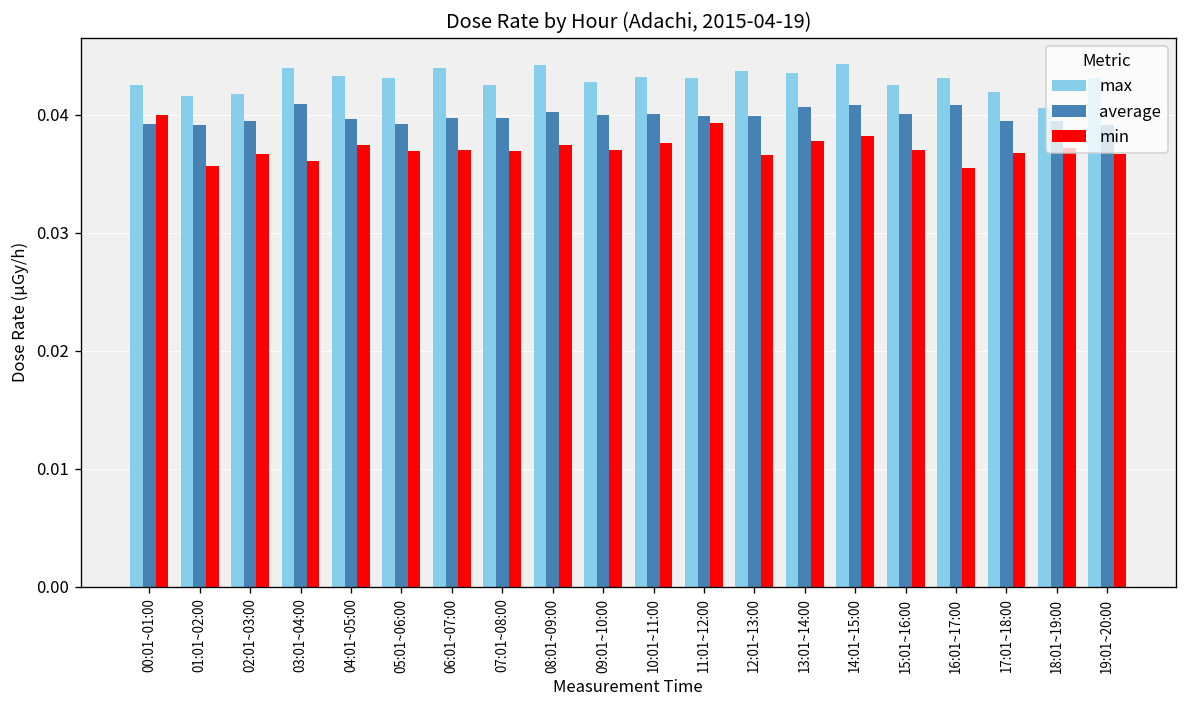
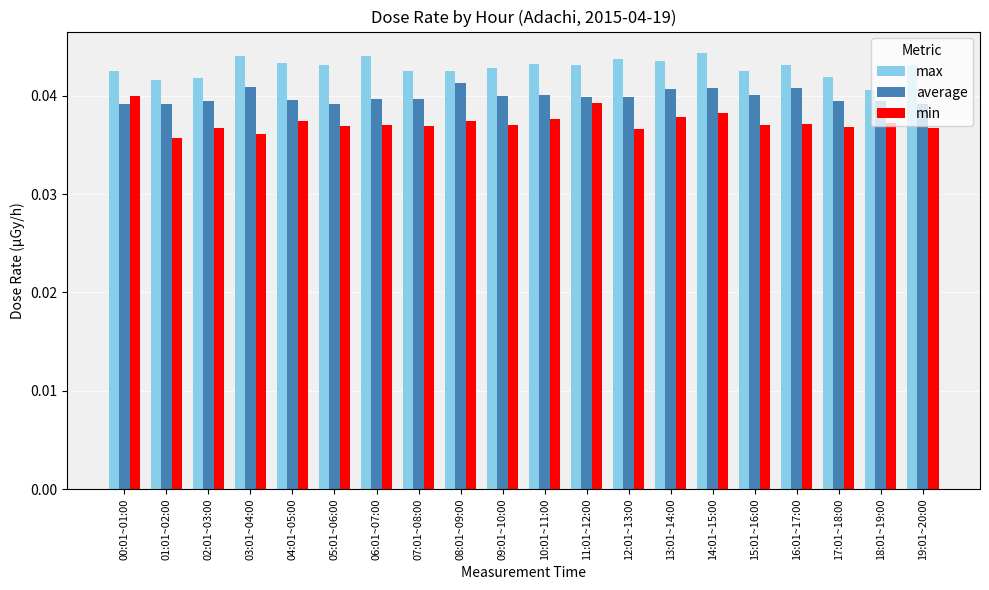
  {
    "max": {
      "00:01~01:00": 0.043,
      "01:01~02:00": 0.042,
      "02:01~03:00": 0.042,
      "03:01~04:00": 0.044,
      "04:01~05:00": 0.043,
      "05:01~06:00": 0.043,
      "06:01~07:00": 0.044,
      "07:01~08:00": 0.043,
-     "08:01~09:00": 0.044,
+     "08:01~09:00": 0.043,
      "09:01~10:00": 0.043,
      "10:01~11:00": 0.043,
      "11:01~12:00": 0.043,
      "12:01~13:00": 0.044,
      "13:01~14:00": 0.044,
      "14:01~15:00": 0.044,
      "15:01~16:00": 0.043,
      "16:01~17:00": 0.043,
      "17:01~18:00": 0.042,
      "18:01~19:00": 0.041
    },
    "average": {
      "00:01~01:00": 0.039,
      "01:01~02:00": 0.039,
      "02:01~03:00": 0.040,
      "03:01~04:00": 0.041,
      "04:01~05:00": 0.040,
      "05:01~06:00": 0.039,
      "06:01~07:00": 0.040,
      "07:01~08:00": 0.040,
-     "08:01~09:00": 0.040,
+     "08:01~09:00": 0.041,
      "09:01~10:00": 0.040,
      "10:01~11:00": 0.040,
      "11:01~12:00": 0.040,
      "12:01~13:00": 0.040,
      "13:01~14:00": 0.041,
      "14:01~15:00": 0.041,
      "15:01~16:00": 0.040,
      "16:01~17:00": 0.041,
      "17:01~18:00": 0.040
    },
    "min": {
      "00:01~01:00": 0.040,
      "01:01~02:00": 0.036,
      "02:01~03:00": 0.037,
      "03:01~04:00": 0.036,
      "04:01~05:00": 0.037,
      "05:01~06:00": 0.037,
      "06:01~07:00": 0.037,
      "07:01~08:00": 0.037,
      "08:01~09:00": 0.037,
      "09:01~10:00": 0.037,
      "10:01~11:00": 0.038,
      "11:01~12:00": 0.039,
      "12:01~13:00": 0.037,
      "13:01~14:00": 0.038,
      "14:01~15:00": 0.038,
      "15:01~16:00": 0.037,
-     "16:01~17:00": 0.036,
+     "16:01~17:00": 0.037,
      "17:01~18:00": 0.037,
      "19:01~20:00": 0.037
    }
  }
